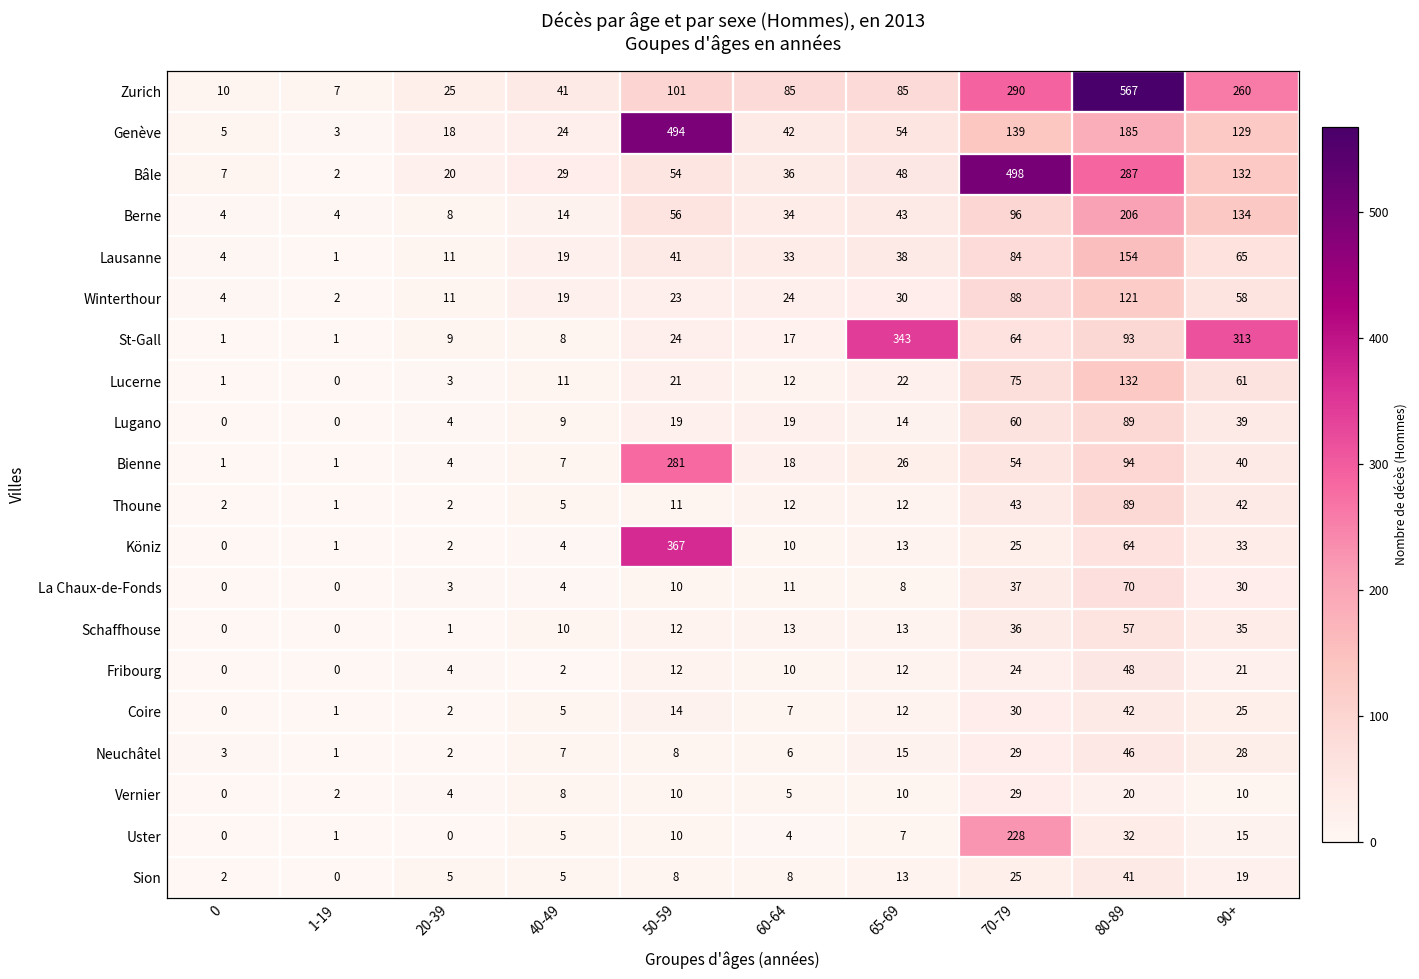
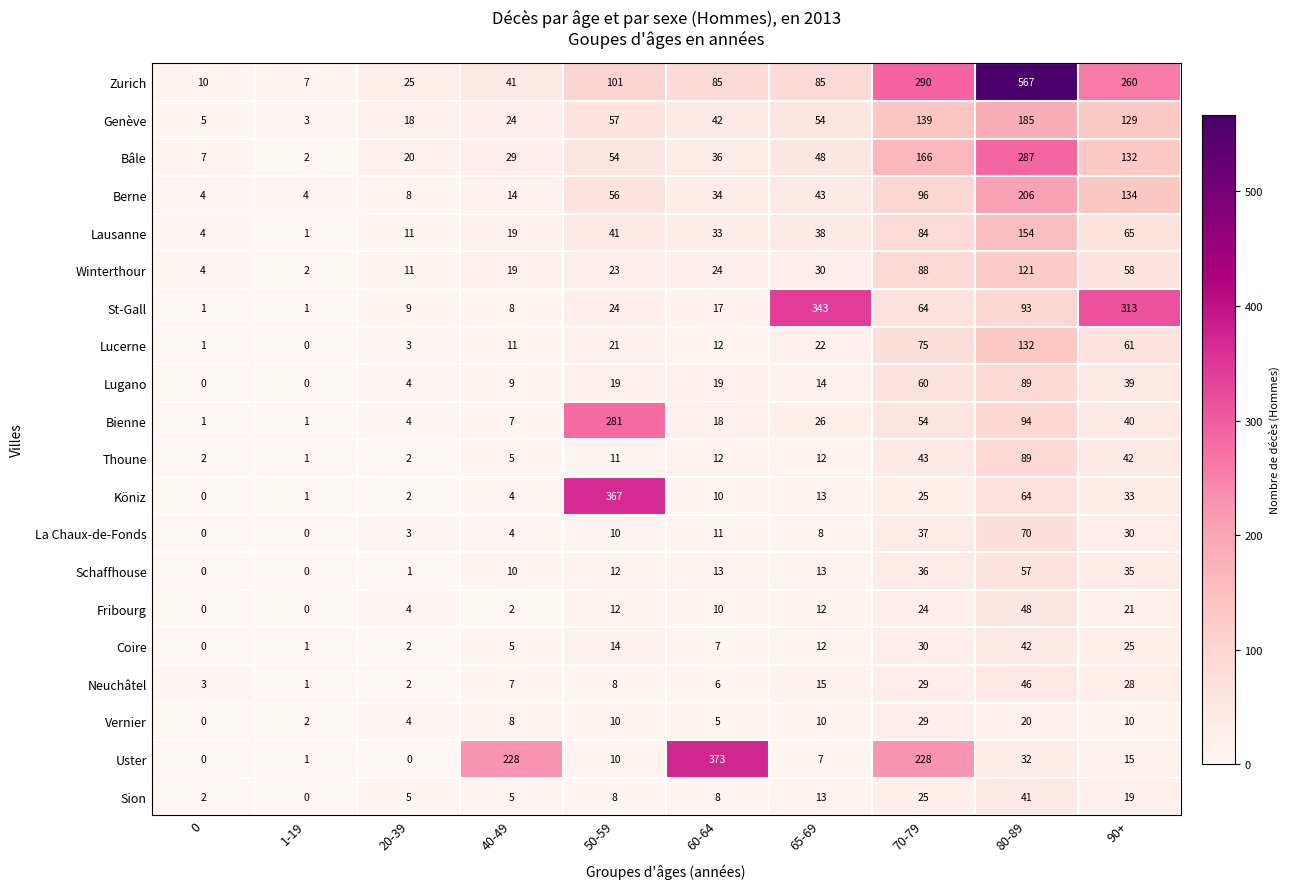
  {
    "Zurich": {
      "0": 10,
      "1-19": 7,
      "20-39": 25,
      "40-49": 41,
      "50-59": 101,
      "60-64": 85,
      "65-69": 85,
      "70-79": 290,
      "80-89": 567,
      "90+": 260
    },
    "Genève": {
      "0": 5,
      "1-19": 3,
      "20-39": 18,
      "40-49": 24,
-     "50-59": 494,
+     "50-59": 57,
      "60-64": 42,
      "65-69": 54,
      "70-79": 139,
      "80-89": 185,
      "90+": 129
    },
    "Bâle": {
      "0": 7,
      "1-19": 2,
      "20-39": 20,
      "40-49": 29,
      "50-59": 54,
      "60-64": 36,
      "65-69": 48,
-     "70-79": 498,
+     "70-79": 166,
      "80-89": 287,
      "90+": 132
    },
    "Berne": {
      "0": 4,
      "1-19": 4,
      "20-39": 8,
      "40-49": 14,
      "50-59": 56,
      "60-64": 34,
      "65-69": 43,
      "70-79": 96,
      "80-89": 206,
      "90+": 134
    },
    "Lausanne": {
      "0": 4,
      "1-19": 1,
      "20-39": 11,
      "40-49": 19,
      "50-59": 41,
      "60-64": 33,
      "65-69": 38,
      "70-79": 84,
      "80-89": 154,
      "90+": 65
    },
    "Winterthour": {
      "0": 4,
      "1-19": 2,
      "20-39": 11,
      "40-49": 19,
      "50-59": 23,
      "60-64": 24,
      "65-69": 30,
      "70-79": 88,
      "80-89": 121,
      "90+": 58
    },
    "St-Gall": {
      "0": 1,
      "1-19": 1,
      "20-39": 9,
      "40-49": 8,
      "50-59": 24,
      "60-64": 17,
      "65-69": 343,
      "70-79": 64,
      "80-89": 93,
      "90+": 313
    },
    "Lucerne": {
      "0": 1,
      "1-19": 0,
      "20-39": 3,
      "40-49": 11,
      "50-59": 21,
      "60-64": 12,
      "65-69": 22,
      "70-79": 75,
      "80-89": 132,
      "90+": 61
    },
    "Lugano": {
      "0": 0,
      "1-19": 0,
      "20-39": 4,
      "40-49": 9,
      "50-59": 19,
      "60-64": 19,
      "65-69": 14,
      "70-79": 60,
      "80-89": 89,
      "90+": 39
    },
    "Bienne": {
      "0": 1,
      "1-19": 1,
      "20-39": 4,
      "40-49": 7,
      "50-59": 281,
      "60-64": 18,
      "65-69": 26,
      "70-79": 54,
      "80-89": 94,
      "90+": 40
    },
    "Thoune": {
      "0": 2,
      "1-19": 1,
      "20-39": 2,
      "40-49": 5,
      "50-59": 11,
      "60-64": 12,
      "65-69": 12,
      "70-79": 43,
      "80-89": 89,
      "90+": 42
    },
    "Köniz": {
      "0": 0,
      "1-19": 1,
      "20-39": 2,
      "40-49": 4,
      "50-59": 367,
      "60-64": 10,
      "65-69": 13,
      "70-79": 25,
      "80-89": 64,
      "90+": 33
    },
    "La Chaux-de-Fonds": {
      "0": 0,
      "1-19": 0,
      "20-39": 3,
      "40-49": 4,
      "50-59": 10,
      "60-64": 11,
      "65-69": 8,
      "70-79": 37,
      "80-89": 70,
      "90+": 30
    },
    "Schaffhouse": {
      "0": 0,
      "1-19": 0,
      "20-39": 1,
      "40-49": 10,
      "50-59": 12,
      "60-64": 13,
      "65-69": 13,
      "70-79": 36,
      "80-89": 57,
      "90+": 35
    },
    "Fribourg": {
      "0": 0,
      "1-19": 0,
      "20-39": 4,
      "40-49": 2,
      "50-59": 12,
      "60-64": 10,
      "65-69": 12,
      "70-79": 24,
      "80-89": 48,
      "90+": 21
    },
    "Coire": {
      "0": 0,
      "1-19": 1,
      "20-39": 2,
      "40-49": 5,
      "50-59": 14,
      "60-64": 7,
      "65-69": 12,
      "70-79": 30,
      "80-89": 42,
      "90+": 25
    },
    "Neuchâtel": {
      "0": 3,
      "1-19": 1,
      "20-39": 2,
      "40-49": 7,
      "50-59": 8,
      "60-64": 6,
      "65-69": 15,
      "70-79": 29,
      "80-89": 46,
      "90+": 28
    },
    "Vernier": {
      "0": 0,
      "1-19": 2,
      "20-39": 4,
      "40-49": 8,
      "50-59": 10,
      "60-64": 5,
      "65-69": 10,
      "70-79": 29,
      "80-89": 20,
      "90+": 10
    },
    "Uster": {
      "0": 0,
      "1-19": 1,
      "20-39": 0,
-     "40-49": 5,
+     "40-49": 228,
      "50-59": 10,
-     "60-64": 4,
+     "60-64": 373,
      "65-69": 7,
      "70-79": 228,
      "80-89": 32,
      "90+": 15
    },
    "Sion": {
      "0": 2,
      "1-19": 0,
      "20-39": 5,
      "40-49": 5,
      "50-59": 8,
      "60-64": 8,
      "65-69": 13,
      "70-79": 25,
      "80-89": 41,
      "90+": 19
    }
  }
